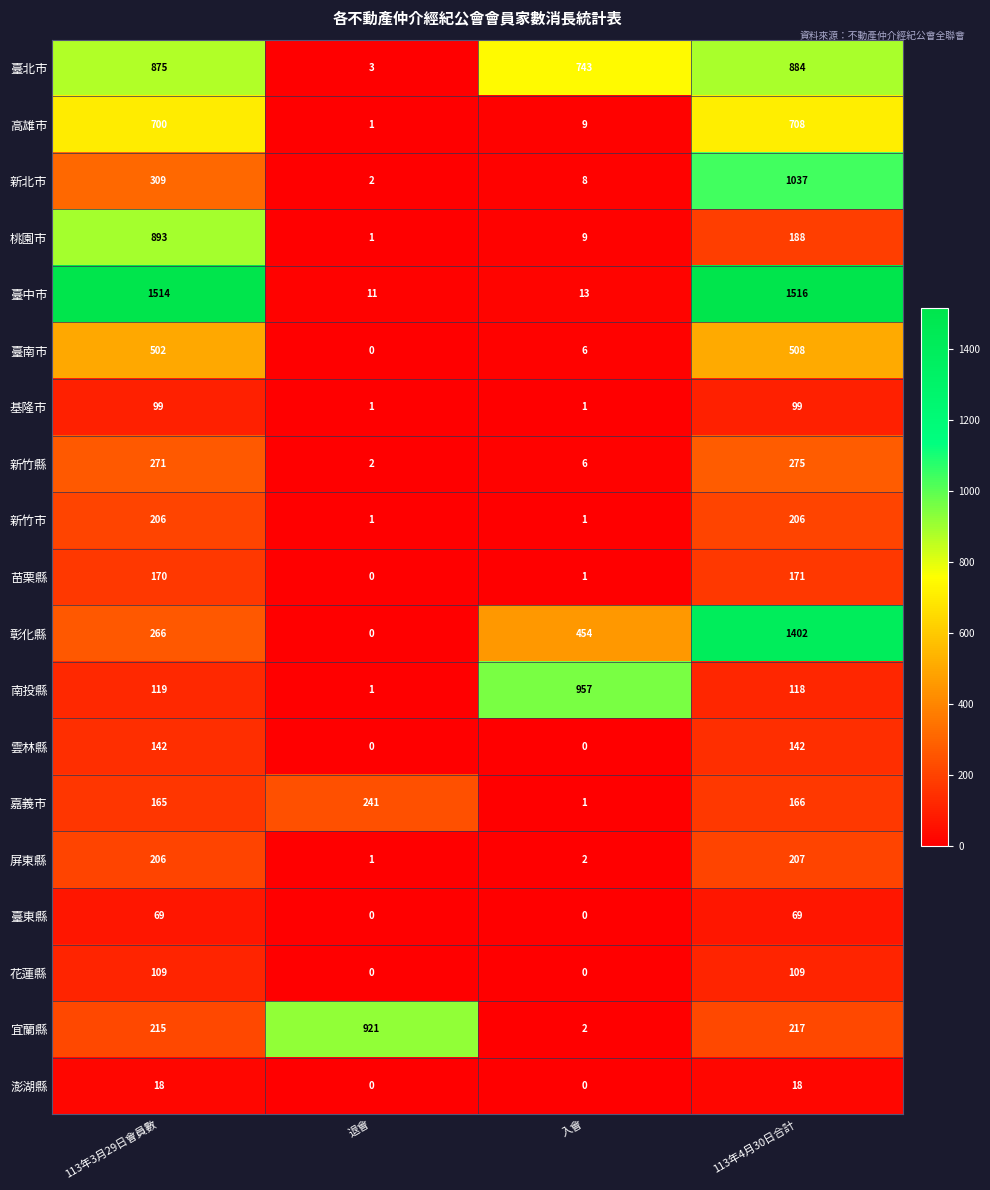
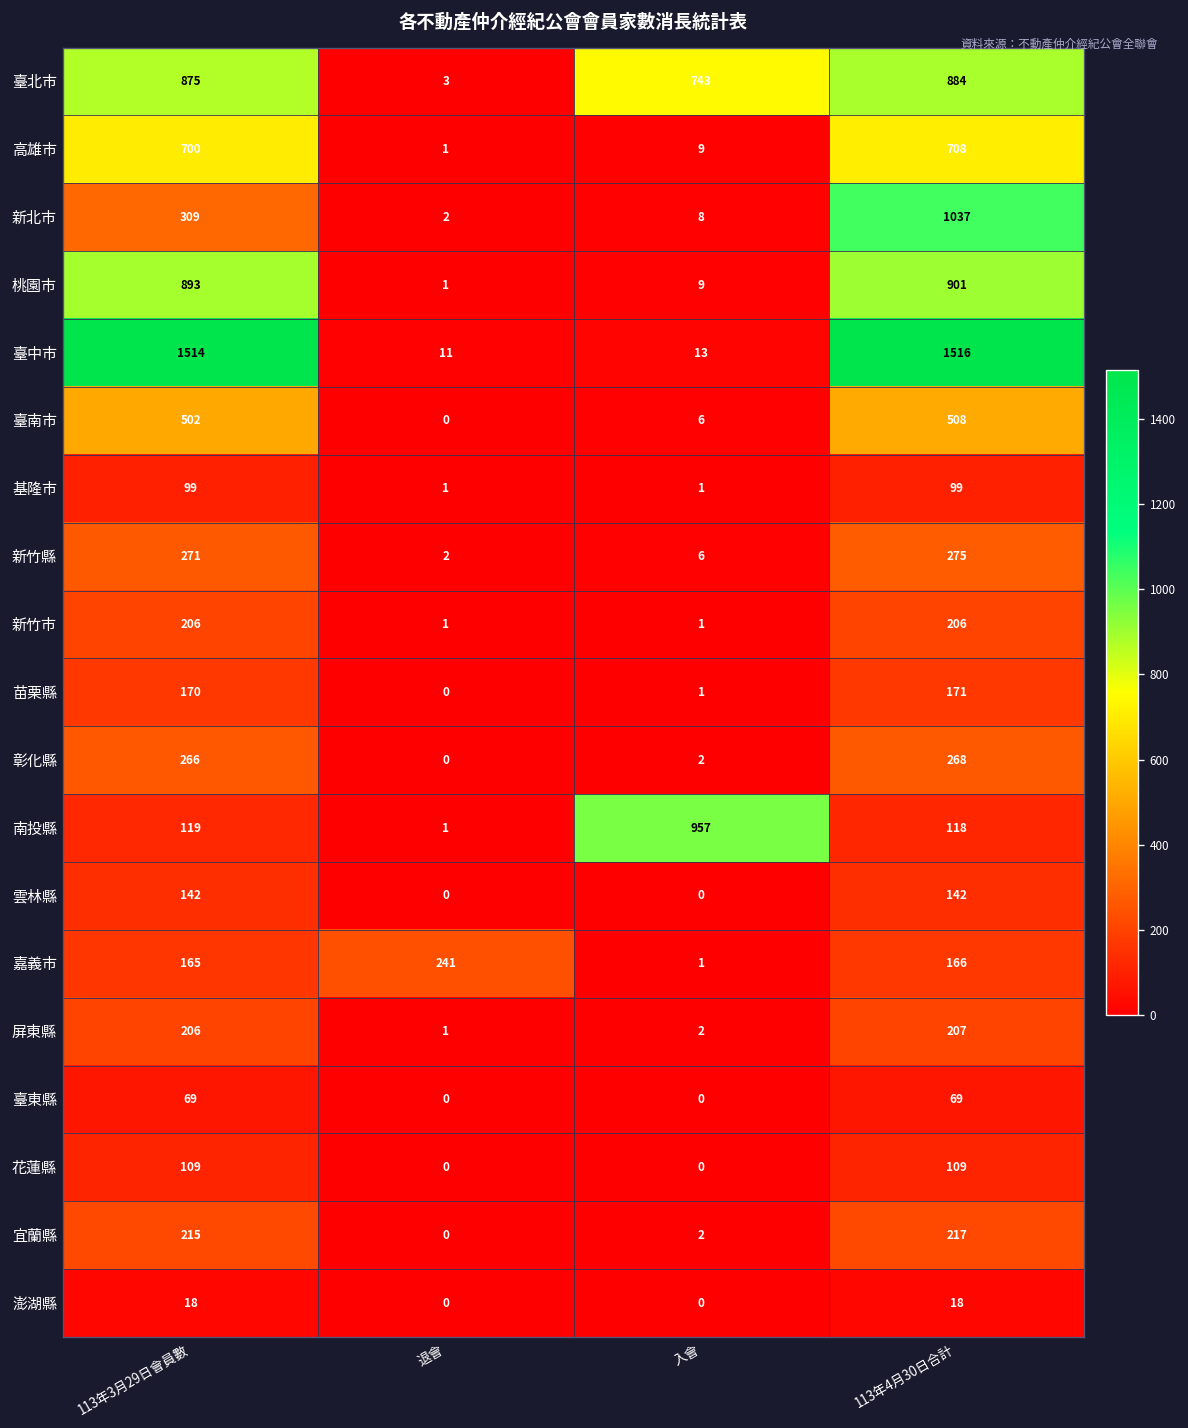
  {
    "臺北市": {
      "113年3月29日會員數": 875,
      "退會": 3,
      "入會": 743,
      "113年4月30日合計": 884
    },
    "高雄市": {
      "113年3月29日會員數": 700,
      "退會": 1,
      "入會": 9,
      "113年4月30日合計": 708
    },
    "新北市": {
      "113年3月29日會員數": 309,
      "退會": 2,
      "入會": 8,
      "113年4月30日合計": 1037
    },
    "桃園市": {
      "113年3月29日會員數": 893,
      "退會": 1,
      "入會": 9,
-     "113年4月30日合計": 188
+     "113年4月30日合計": 901
    },
    "臺中市": {
      "113年3月29日會員數": 1514,
      "退會": 11,
      "入會": 13,
      "113年4月30日合計": 1516
    },
    "臺南市": {
      "113年3月29日會員數": 502,
      "退會": 0,
      "入會": 6,
      "113年4月30日合計": 508
    },
    "基隆市": {
      "113年3月29日會員數": 99,
      "退會": 1,
      "入會": 1,
      "113年4月30日合計": 99
    },
    "新竹縣": {
      "113年3月29日會員數": 271,
      "退會": 2,
      "入會": 6,
      "113年4月30日合計": 275
    },
    "新竹市": {
      "113年3月29日會員數": 206,
      "退會": 1,
      "入會": 1,
      "113年4月30日合計": 206
    },
    "苗栗縣": {
      "113年3月29日會員數": 170,
      "退會": 0,
      "入會": 1,
      "113年4月30日合計": 171
    },
    "彰化縣": {
      "113年3月29日會員數": 266,
      "退會": 0,
-     "入會": 454,
-     "113年4月30日合計": 1402
+     "入會": 2,
+     "113年4月30日合計": 268
    },
    "南投縣": {
      "113年3月29日會員數": 119,
      "退會": 1,
      "入會": 957,
      "113年4月30日合計": 118
    },
    "雲林縣": {
      "113年3月29日會員數": 142,
      "退會": 0,
      "入會": 0,
      "113年4月30日合計": 142
    },
    "嘉義市": {
      "113年3月29日會員數": 165,
      "退會": 241,
      "入會": 1,
      "113年4月30日合計": 166
    },
    "屏東縣": {
      "113年3月29日會員數": 206,
      "退會": 1,
      "入會": 2,
      "113年4月30日合計": 207
    },
    "臺東縣": {
      "113年3月29日會員數": 69,
      "退會": 0,
      "入會": 0,
      "113年4月30日合計": 69
    },
    "花蓮縣": {
      "113年3月29日會員數": 109,
      "退會": 0,
      "入會": 0,
      "113年4月30日合計": 109
    },
    "宜蘭縣": {
      "113年3月29日會員數": 215,
-     "退會": 921,
+     "退會": 0,
      "入會": 2,
      "113年4月30日合計": 217
    },
    "澎湖縣": {
      "113年3月29日會員數": 18,
      "退會": 0,
      "入會": 0,
      "113年4月30日合計": 18
    }
  }
